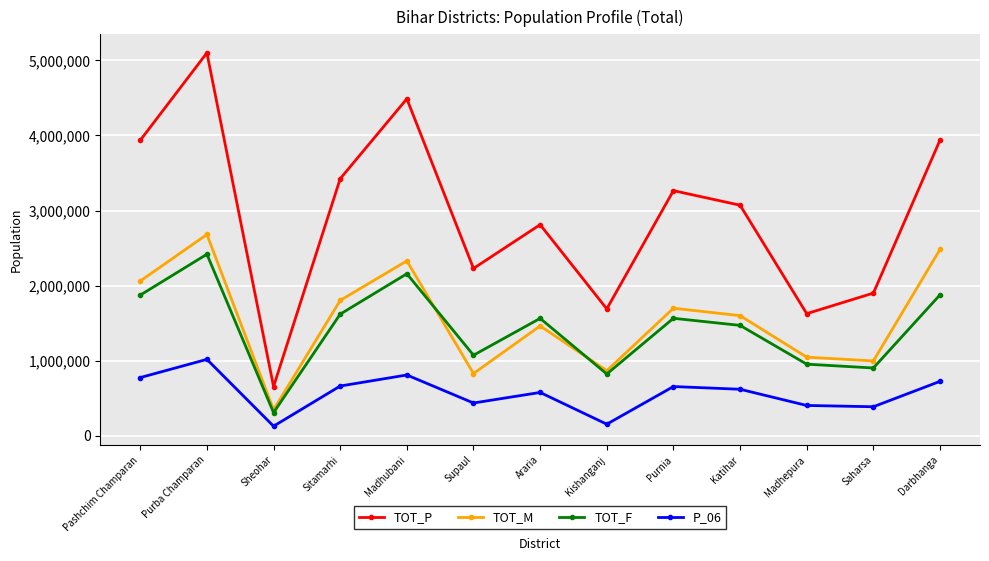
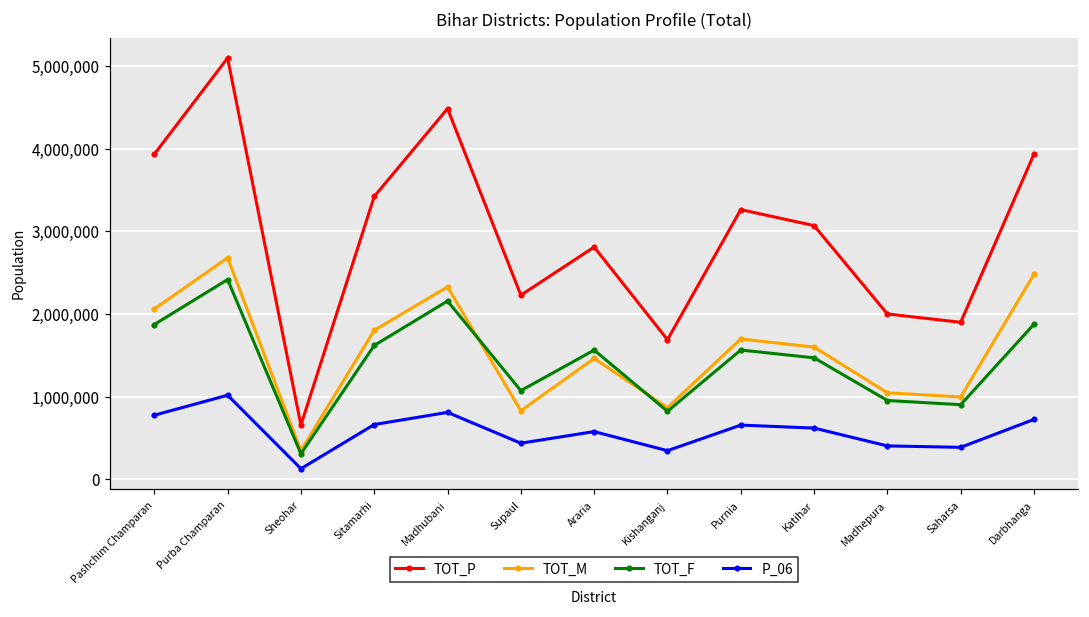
  {
    "TOT_P": {
      "Pashchim Champaran": "3,900,000",
      "Purba Champaran": "5,100,000",
      "Sheohar": "700,000",
      "Sitamarhi": "3,400,000",
      "Madhubani": "4,500,000",
      "Supaul": "2,200,000",
      "Araria": "2,800,000",
      "Kishanganj": "1,700,000",
      "Purnia": "3,300,000",
      "Katihar": "3,100,000",
-     "Madhepura": "1,600,000",
+     "Madhepura": "2,000,000",
      "Saharsa": "1,900,000",
      "Darbhanga": "3,900,000"
    },
    "TOT_M": {
      "Pashchim Champaran": "2,100,000",
      "Purba Champaran": "2,700,000",
      "Sheohar": "300,000",
      "Sitamarhi": "1,800,000",
      "Madhubani": "2,300,000",
      "Supaul": "800,000",
      "Araria": "1,500,000",
      "Kishanganj": "900,000",
      "Purnia": "1,700,000",
      "Katihar": "1,600,000",
      "Madhepura": "1,000,000",
      "Saharsa": "1,000,000",
      "Darbhanga": "2,500,000"
    },
    "TOT_F": {
      "Pashchim Champaran": "1,900,000",
      "Purba Champaran": "2,400,000",
      "Sheohar": "300,000",
      "Sitamarhi": "1,600,000",
      "Madhubani": "2,200,000",
      "Supaul": "1,100,000",
      "Araria": "1,600,000",
      "Kishanganj": "800,000",
      "Purnia": "1,600,000",
      "Katihar": "1,500,000",
      "Madhepura": "1,000,000",
      "Saharsa": "900,000",
      "Darbhanga": "1,900,000"
    },
    "P_06": {
      "Pashchim Champaran": "800,000",
      "Purba Champaran": "1,000,000",
      "Sheohar": "100,000",
      "Sitamarhi": "700,000",
      "Madhubani": "800,000",
      "Supaul": "400,000",
      "Araria": "600,000",
-     "Kishanganj": "200,000",
+     "Kishanganj": "300,000",
      "Purnia": "700,000",
      "Katihar": "600,000",
      "Madhepura": "400,000",
      "Saharsa": "400,000",
      "Darbhanga": "700,000"
    }
  }
